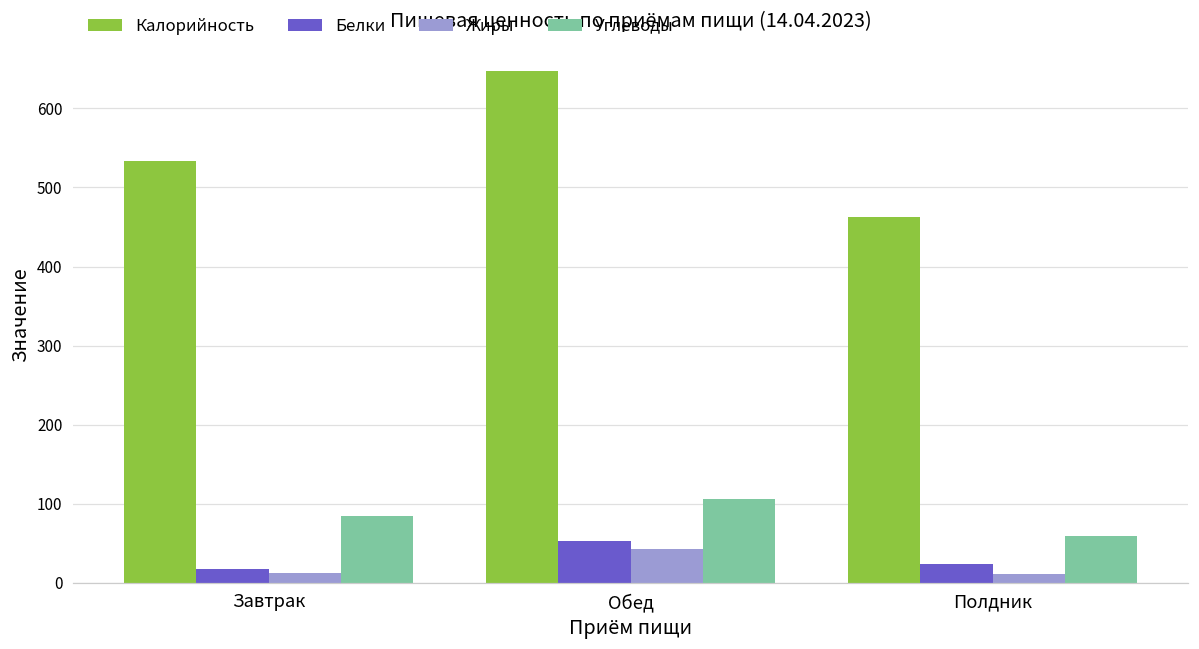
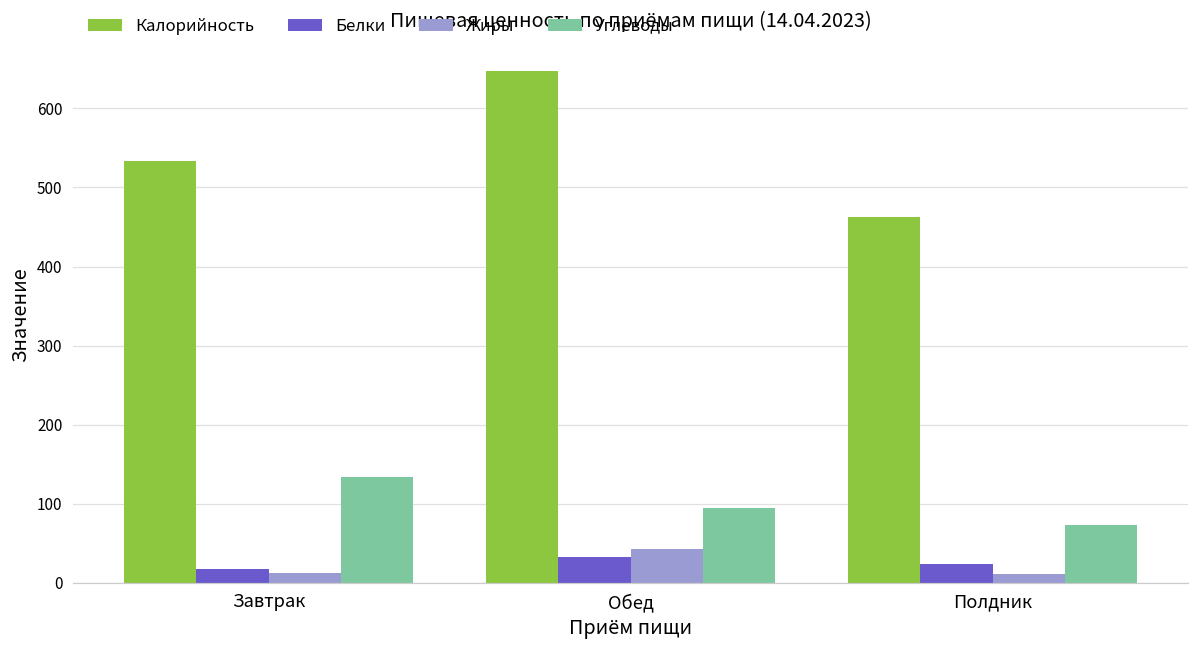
  {
    "Калорийность": {
      "Завтрак": 530,
      "Обед": 650,
      "Полдник": 460
    },
    "Белки": {
      "Завтрак": 20,
-     "Обед": 50,
+     "Обед": 30,
      "Полдник": 20
    },
    "Жиры": {
      "Завтрак": 10,
      "Обед": 40,
      "Полдник": 10
    },
    "Углеводы": {
-     "Завтрак": 80,
-     "Обед": 110,
-     "Полдник": 60
+     "Завтрак": 130,
+     "Обед": 90,
+     "Полдник": 70
    }
  }
